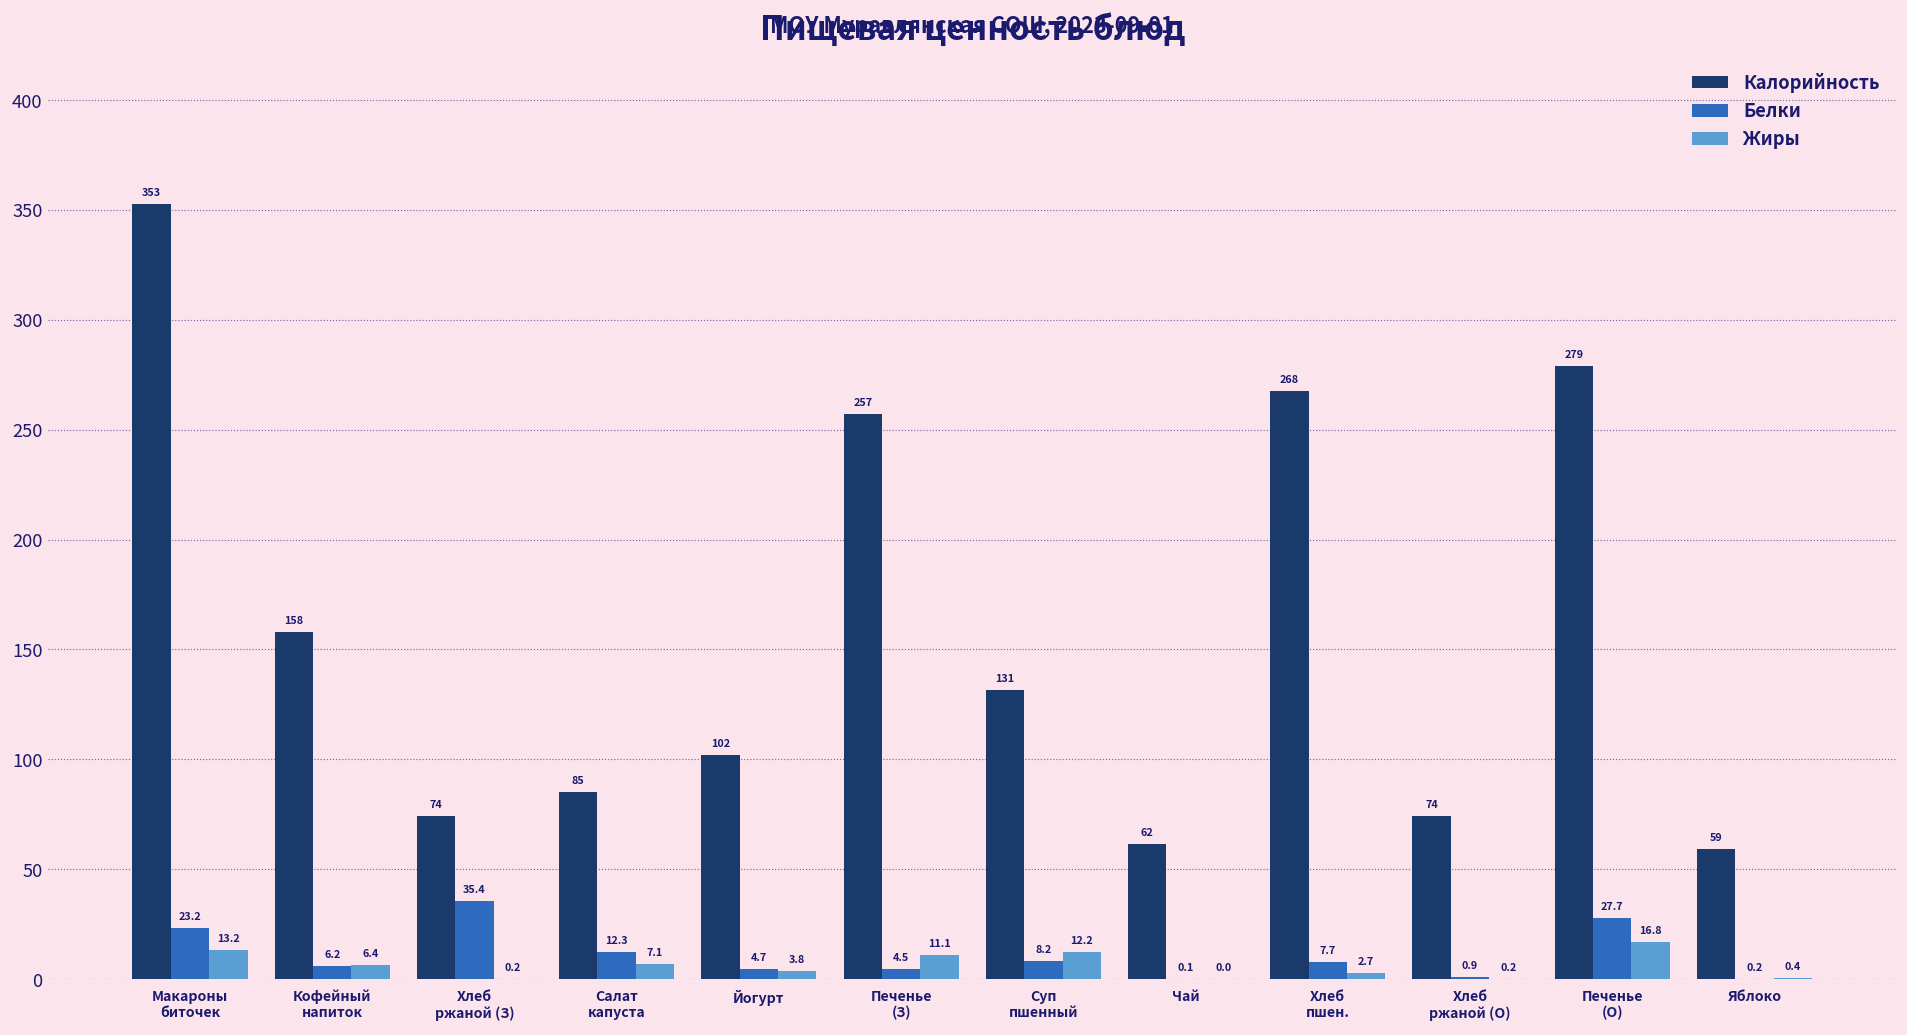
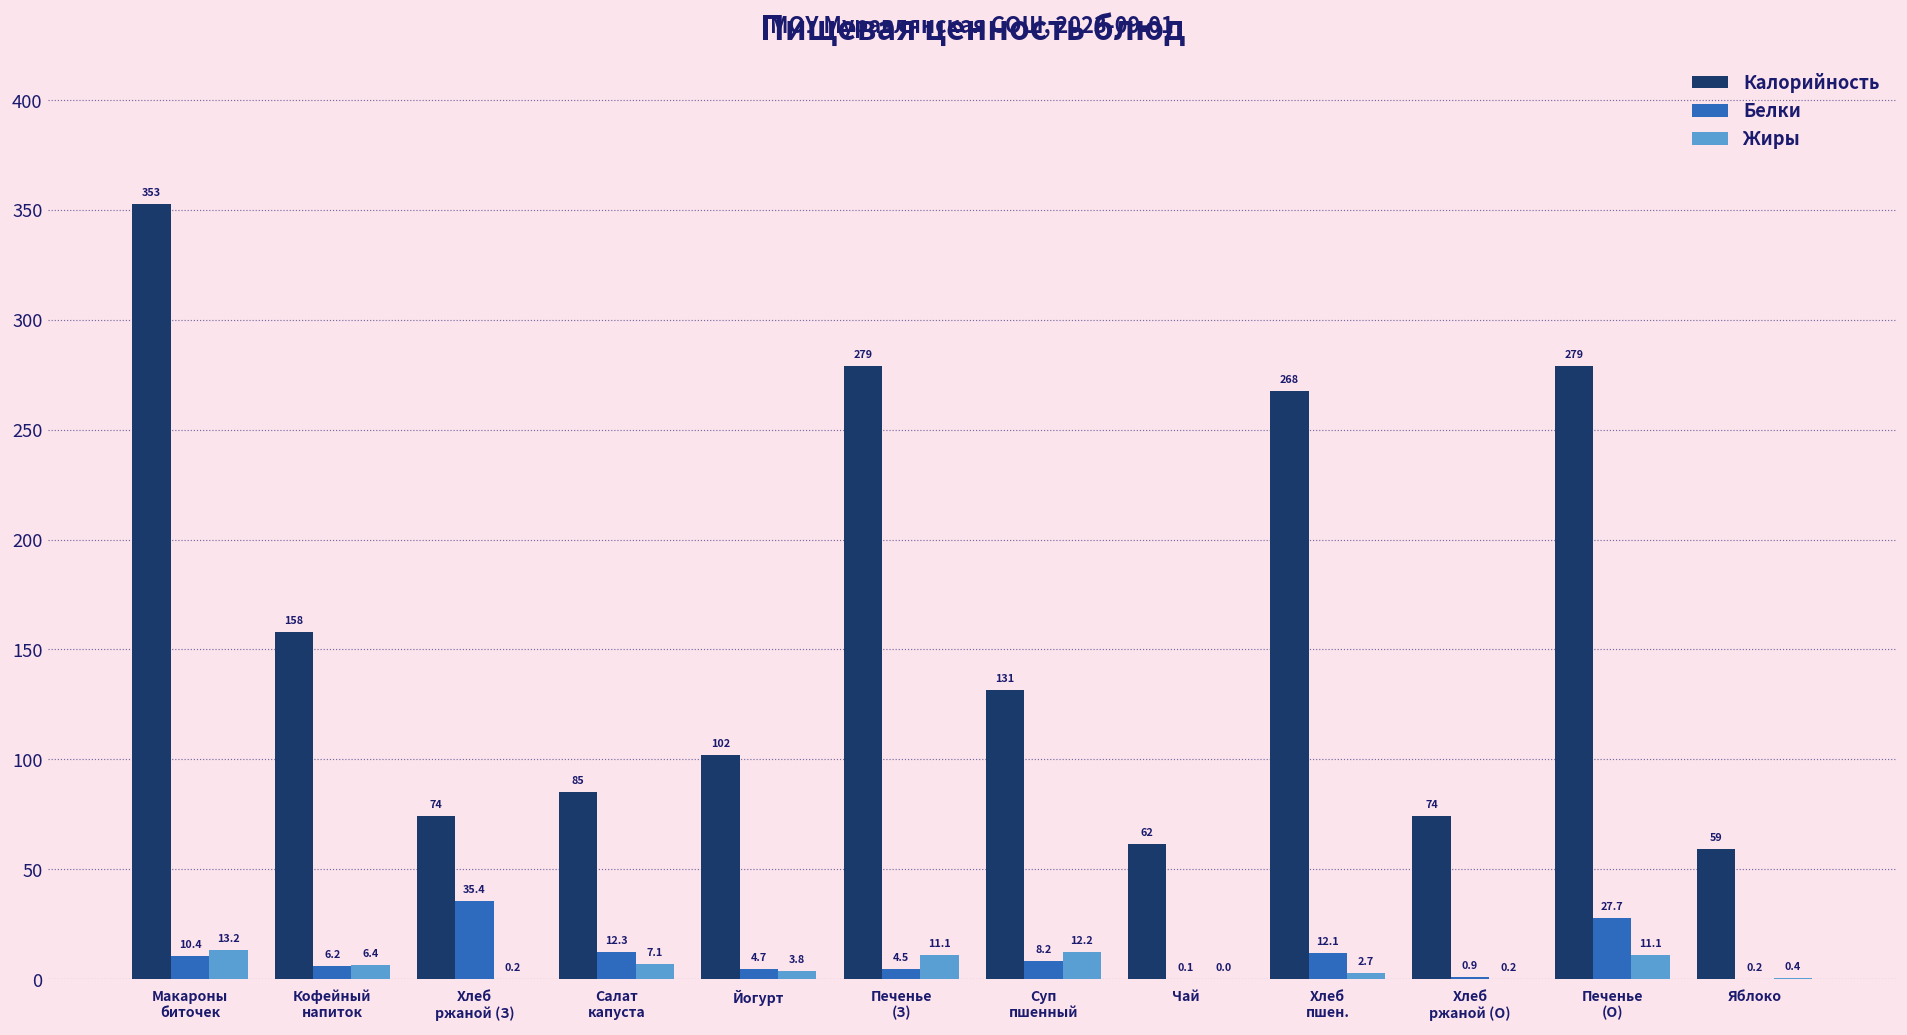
  {
    "Калорийность": {
      "Макароны биточек": 353,
      "Кофейный напиток": 158,
      "Хлеб ржаной (З)": 74,
      "Салат капуста": 85,
      "Йогурт": 102,
-     "Печенье (З)": 257,
+     "Печенье (З)": 279,
      "Суп пшенный": 131,
      "Чай": 62,
      "Хлеб пшен.": 268,
      "Хлеб ржаной (О)": 74,
      "Печенье (О)": 279,
      "Яблоко": 59
    },
    "Белки": {
-     "Макароны биточек": 23.2,
+     "Макароны биточек": 10.4,
      "Кофейный напиток": 6.2,
      "Хлеб ржаной (З)": 35.4,
      "Салат капуста": 12.3,
      "Йогурт": 4.7,
      "Печенье (З)": 4.5,
      "Суп пшенный": 8.2,
      "Чай": 0.1,
-     "Хлеб пшен.": 7.7,
+     "Хлеб пшен.": 12.1,
      "Хлеб ржаной (О)": 0.9,
      "Печенье (О)": 27.7,
      "Яблоко": 0.2
    },
    "Жиры": {
      "Макароны биточек": 13.2,
      "Кофейный напиток": 6.4,
      "Хлеб ржаной (З)": 0.2,
      "Салат капуста": 7.1,
      "Йогурт": 3.8,
      "Печенье (З)": 11.1,
      "Суп пшенный": 12.2,
      "Чай": 0.0,
      "Хлеб пшен.": 2.7,
      "Хлеб ржаной (О)": 0.2,
-     "Печенье (О)": 16.8,
+     "Печенье (О)": 11.1,
      "Яблоко": 0.4
    }
  }
